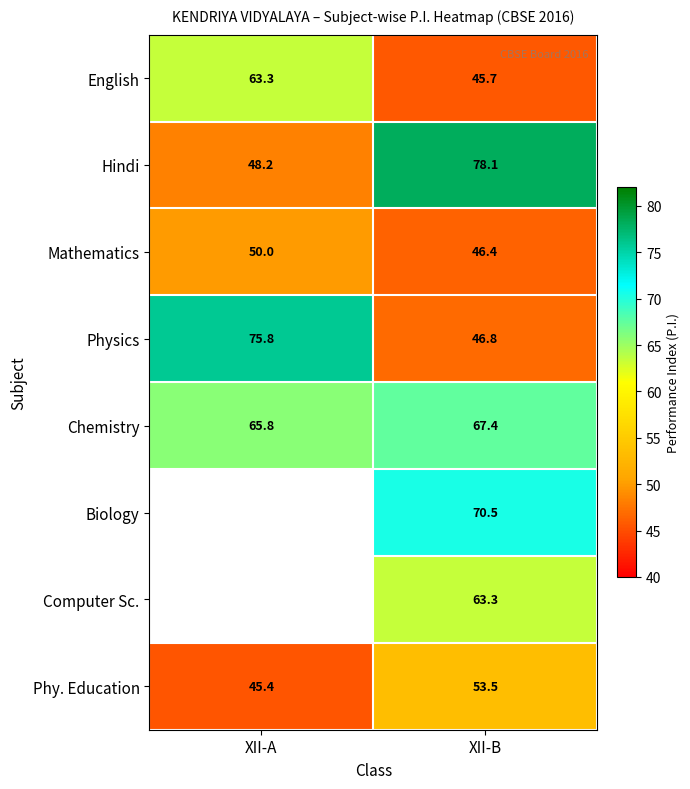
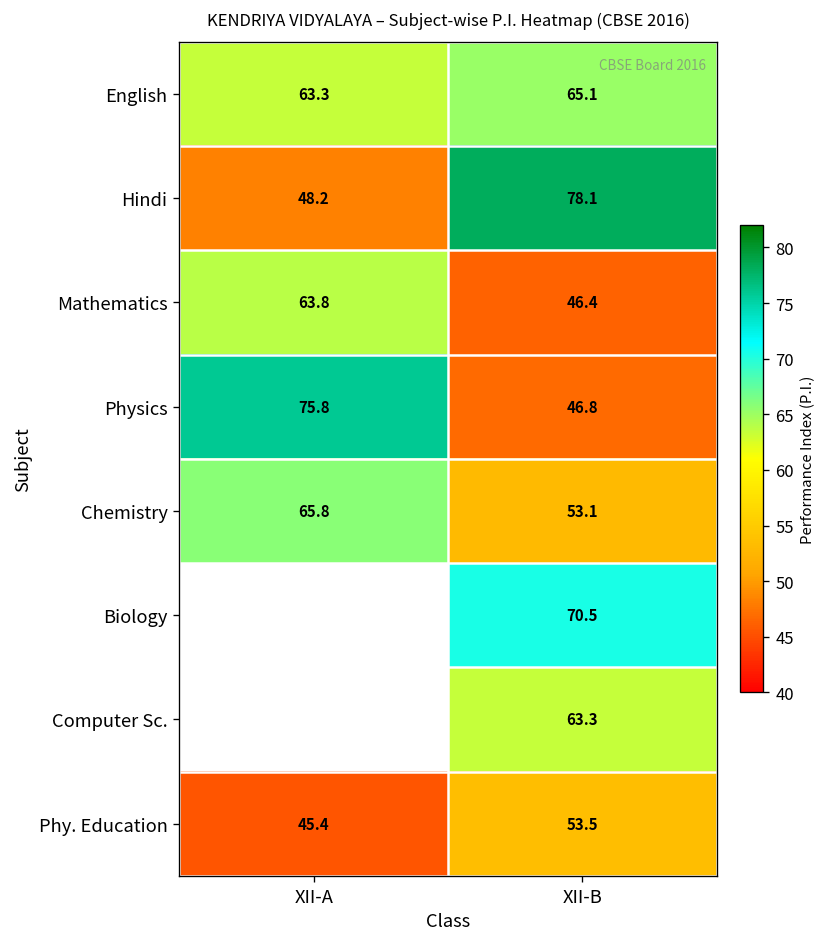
  {
    "English": {
      "XII-A": 63.3,
-     "XII-B": 45.7
+     "XII-B": 65.1
    },
    "Hindi": {
      "XII-A": 48.2,
      "XII-B": 78.1
    },
    "Mathematics": {
-     "XII-A": 50.0,
+     "XII-A": 63.8,
      "XII-B": 46.4
    },
    "Physics": {
      "XII-A": 75.8,
      "XII-B": 46.8
    },
    "Chemistry": {
      "XII-A": 65.8,
-     "XII-B": 67.4
+     "XII-B": 53.1
    },
    "Biology": {
      "XII-B": 70.5
    },
    "Computer Sc.": {
      "XII-B": 63.3
    },
    "Phy. Education": {
      "XII-A": 45.4,
      "XII-B": 53.5
    }
  }
